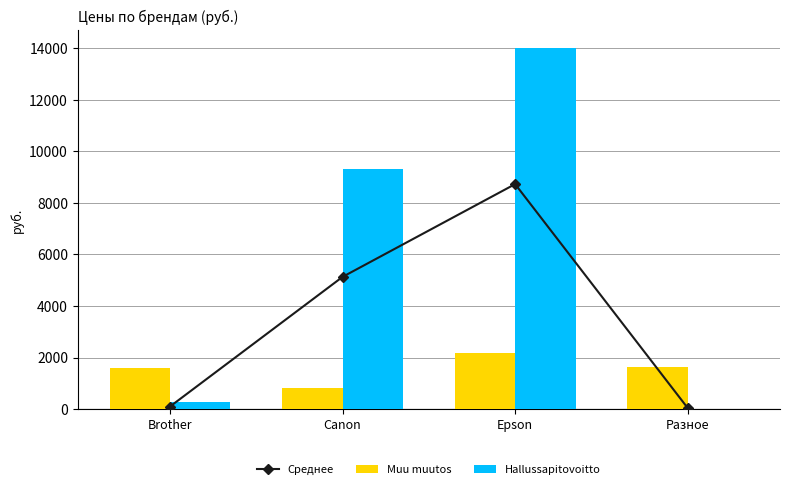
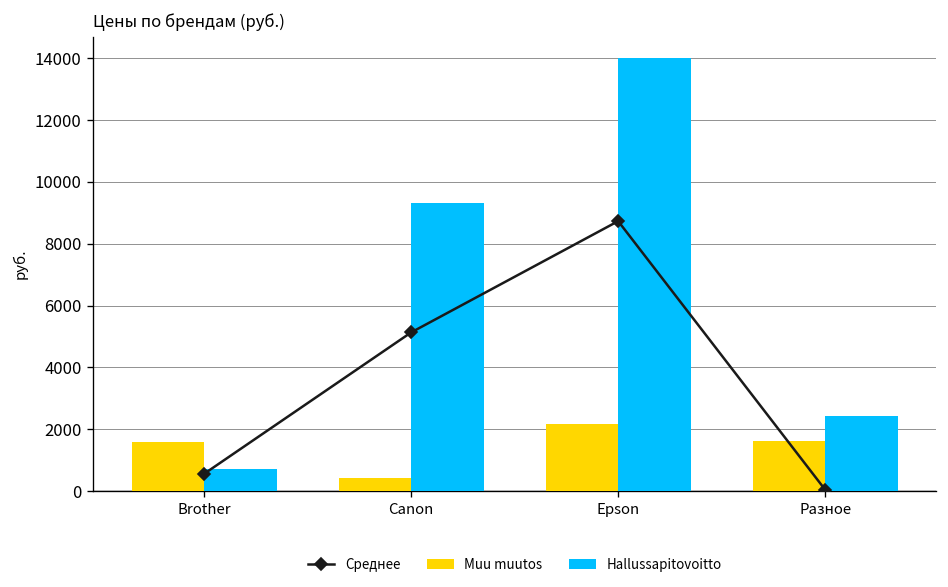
  {
    "Muu muutos": {
      "Brother": 1600,
-     "Canon": 800,
+     "Canon": 400,
      "Epson": 2200,
      "Разное": 1600
    },
    "Среднее": {
-     "Brother": 100,
+     "Brother": 600,
      "Canon": 5100,
      "Epson": 8700,
      "Разное": 0
    },
    "Hallussapitovoitto": {
-     "Brother": 300,
+     "Brother": 700,
      "Canon": 9300,
      "Epson": 14000,
-     "Разное": 0
+     "Разное": 2400
    }
  }
